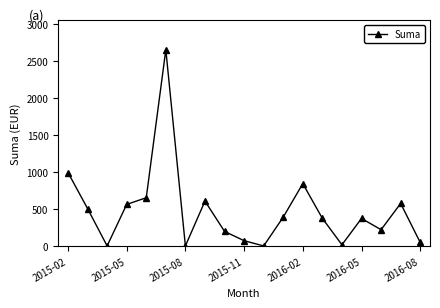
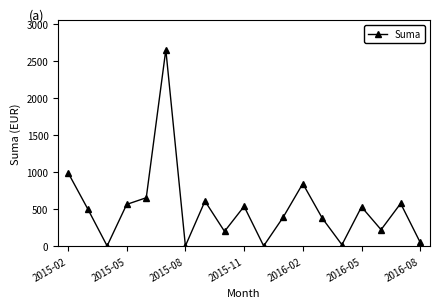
  {
    "2015-02": 1000,
    "2015-05": 600,
    "2015-08": 0,
-   "2015-11": 100,
+   "2015-11": 500,
    "2016-02": 800,
-   "2016-05": 400,
+   "2016-05": 500,
    "2016-08": 0
  }
